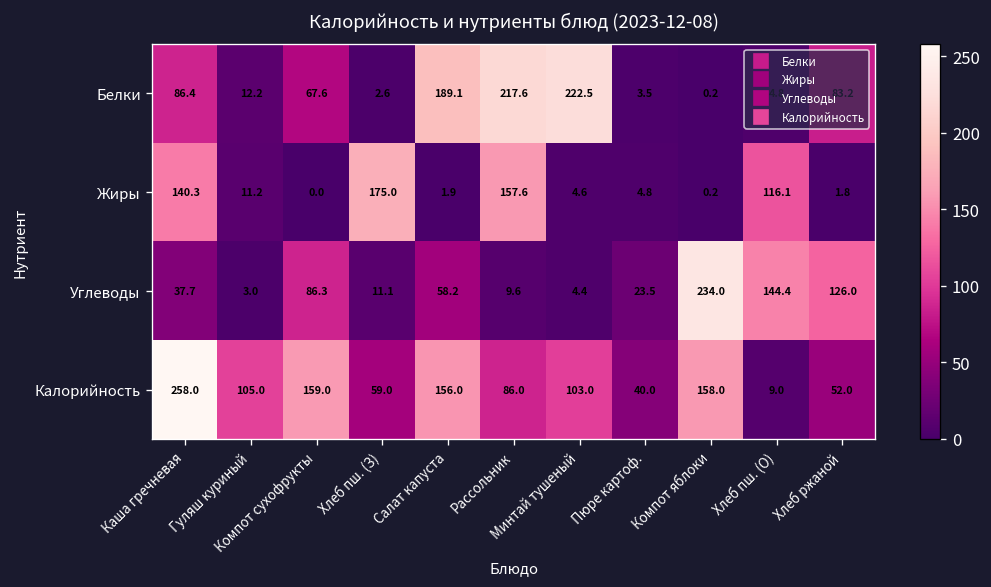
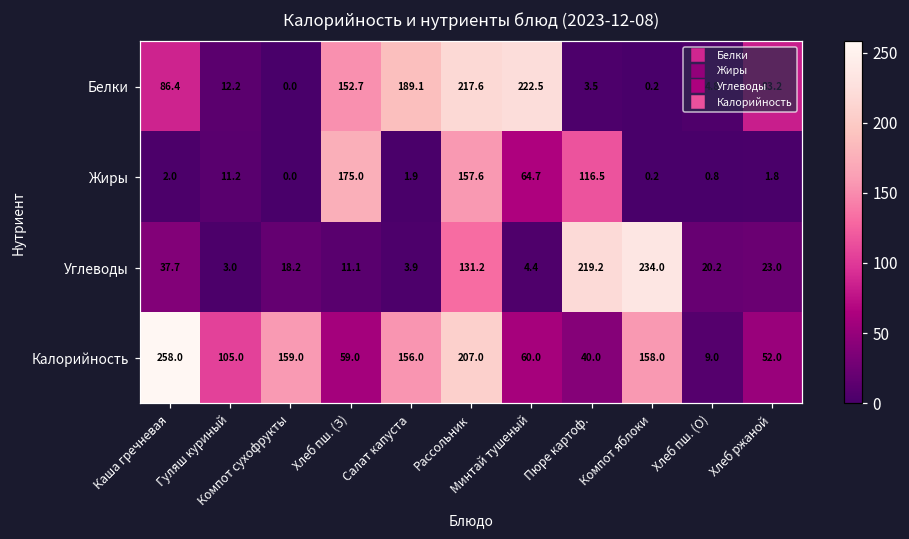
  {
    "Белки": {
      "Каша гречневая": 86.4,
      "Гуляш куриный": 12.2,
-     "Компот сухофрукты": 67.6,
-     "Хлеб пш. (З)": 2.6,
+     "Компот сухофрукты": 0.0,
+     "Хлеб пш. (З)": 152.7,
      "Салат капуста": 189.1,
      "Рассольник": 217.6,
      "Минтай тушеный": 222.5,
      "Пюре картоф.": 3.5,
      "Компот яблоки": 0.2
    },
    "Жиры": {
-     "Каша гречневая": 140.3,
+     "Каша гречневая": 2.0,
      "Гуляш куриный": 11.2,
      "Компот сухофрукты": 0.0,
      "Хлеб пш. (З)": 175.0,
      "Салат капуста": 1.9,
      "Рассольник": 157.6,
-     "Минтай тушеный": 4.6,
-     "Пюре картоф.": 4.8,
+     "Минтай тушеный": 64.7,
+     "Пюре картоф.": 116.5,
      "Компот яблоки": 0.2,
-     "Хлеб пш. (О)": 116.1,
+     "Хлеб пш. (О)": 0.8,
      "Хлеб ржаной": 1.8
    },
    "Углеводы": {
      "Каша гречневая": 37.7,
      "Гуляш куриный": 3.0,
-     "Компот сухофрукты": 86.3,
+     "Компот сухофрукты": 18.2,
      "Хлеб пш. (З)": 11.1,
-     "Салат капуста": 58.2,
-     "Рассольник": 9.6,
+     "Салат капуста": 3.9,
+     "Рассольник": 131.2,
      "Минтай тушеный": 4.4,
-     "Пюре картоф.": 23.5,
+     "Пюре картоф.": 219.2,
      "Компот яблоки": 234.0,
-     "Хлеб пш. (О)": 144.4,
-     "Хлеб ржаной": 126.0
+     "Хлеб пш. (О)": 20.2,
+     "Хлеб ржаной": 23.0
    },
    "Калорийность": {
      "Каша гречневая": 258.0,
      "Гуляш куриный": 105.0,
      "Компот сухофрукты": 159.0,
      "Хлеб пш. (З)": 59.0,
      "Салат капуста": 156.0,
-     "Рассольник": 86.0,
-     "Минтай тушеный": 103.0,
+     "Рассольник": 207.0,
+     "Минтай тушеный": 60.0,
      "Пюре картоф.": 40.0,
      "Компот яблоки": 158.0,
      "Хлеб пш. (О)": 9.0,
      "Хлеб ржаной": 52.0
    }
  }
